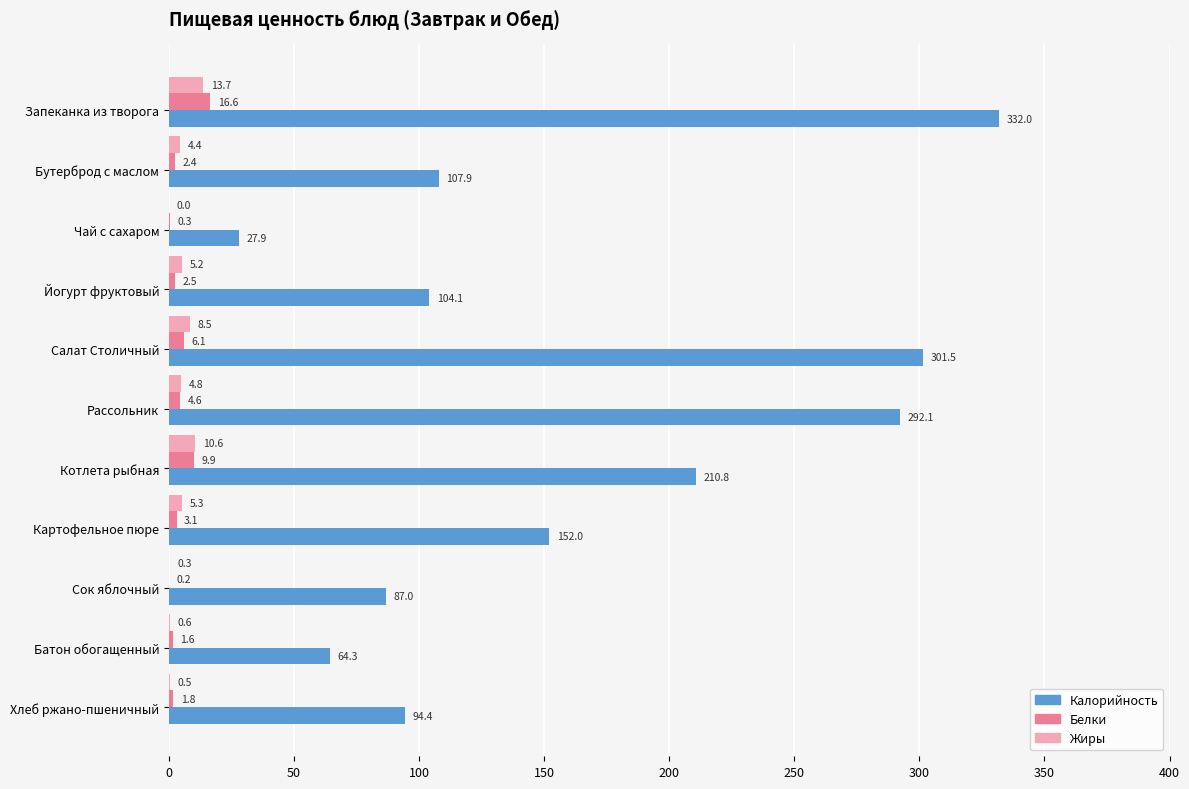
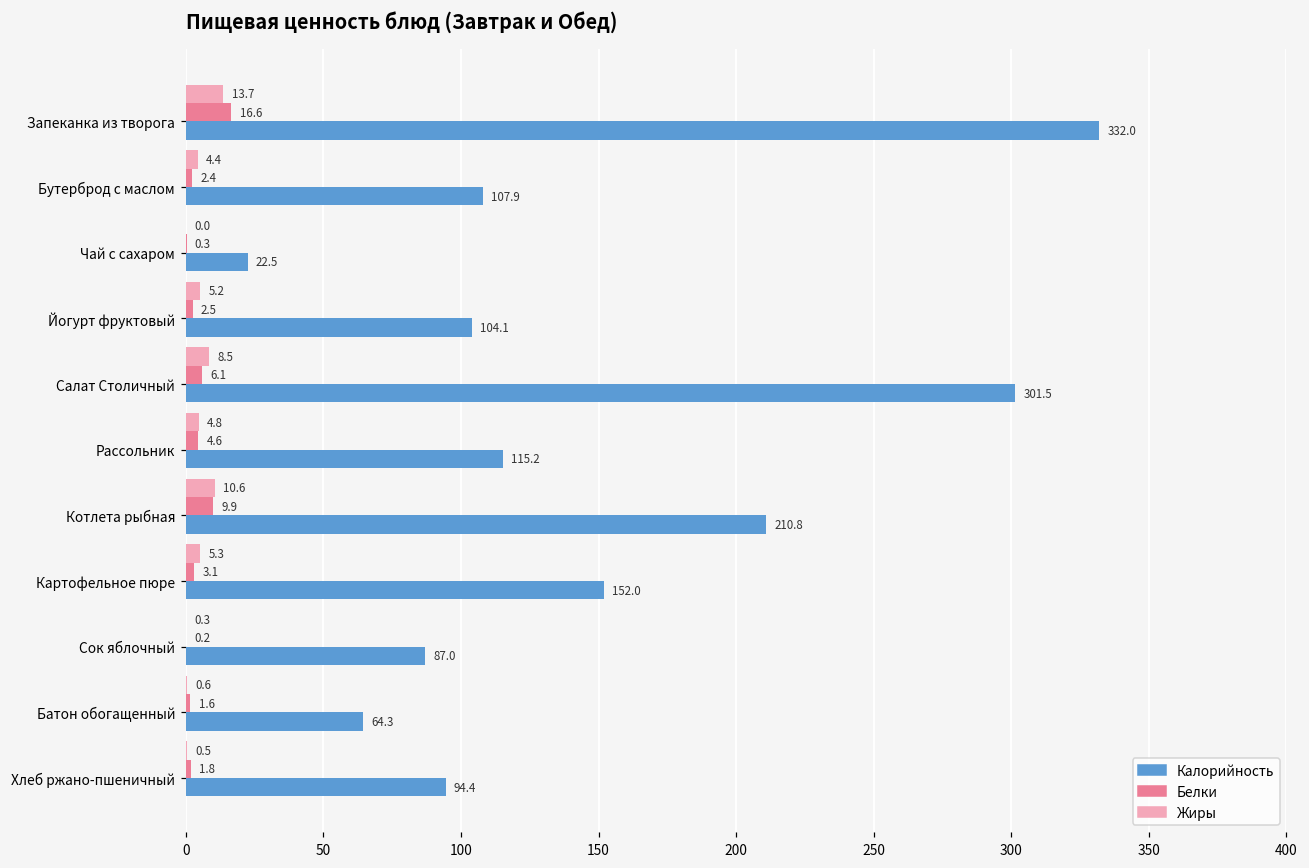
  {
    "Калорийность": {
      "Запеканка из творога": 332.0,
      "Бутерброд с маслом": 107.9,
-     "Чай с сахаром": 27.9,
+     "Чай с сахаром": 22.5,
      "Йогурт фруктовый": 104.1,
      "Салат Столичный": 301.5,
-     "Рассольник": 292.1,
+     "Рассольник": 115.2,
      "Котлета рыбная": 210.8,
      "Картофельное пюре": 152.0,
      "Сок яблочный": 87.0,
      "Батон обогащенный": 64.3,
      "Хлеб ржано-пшеничный": 94.4
    }
  }
